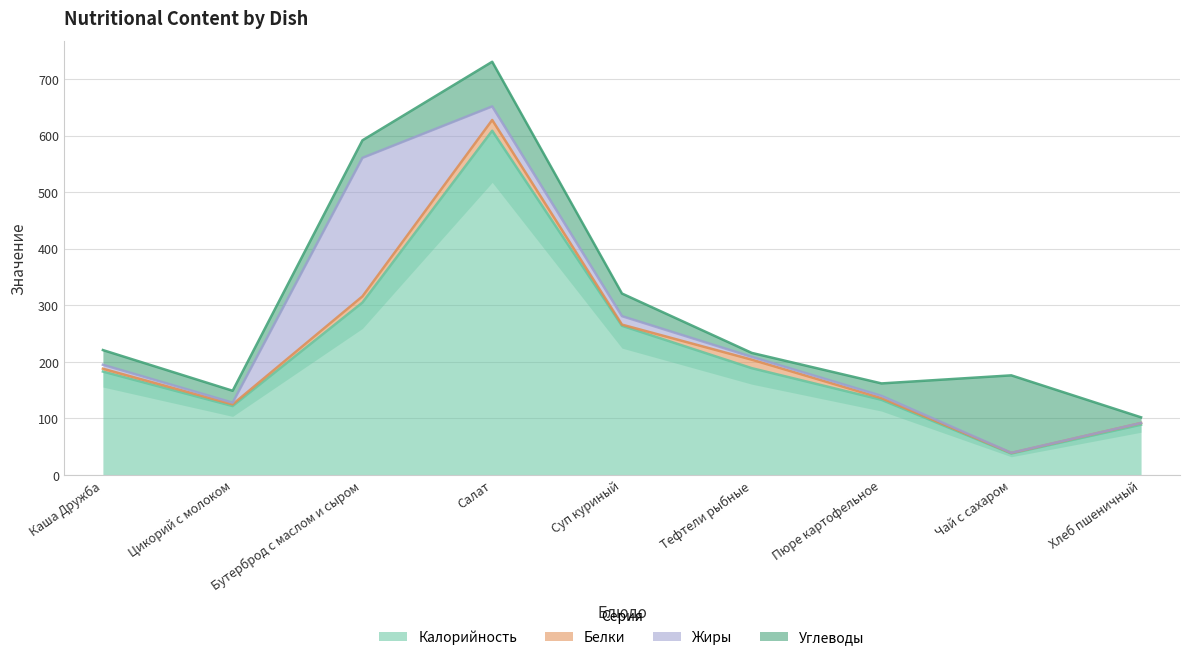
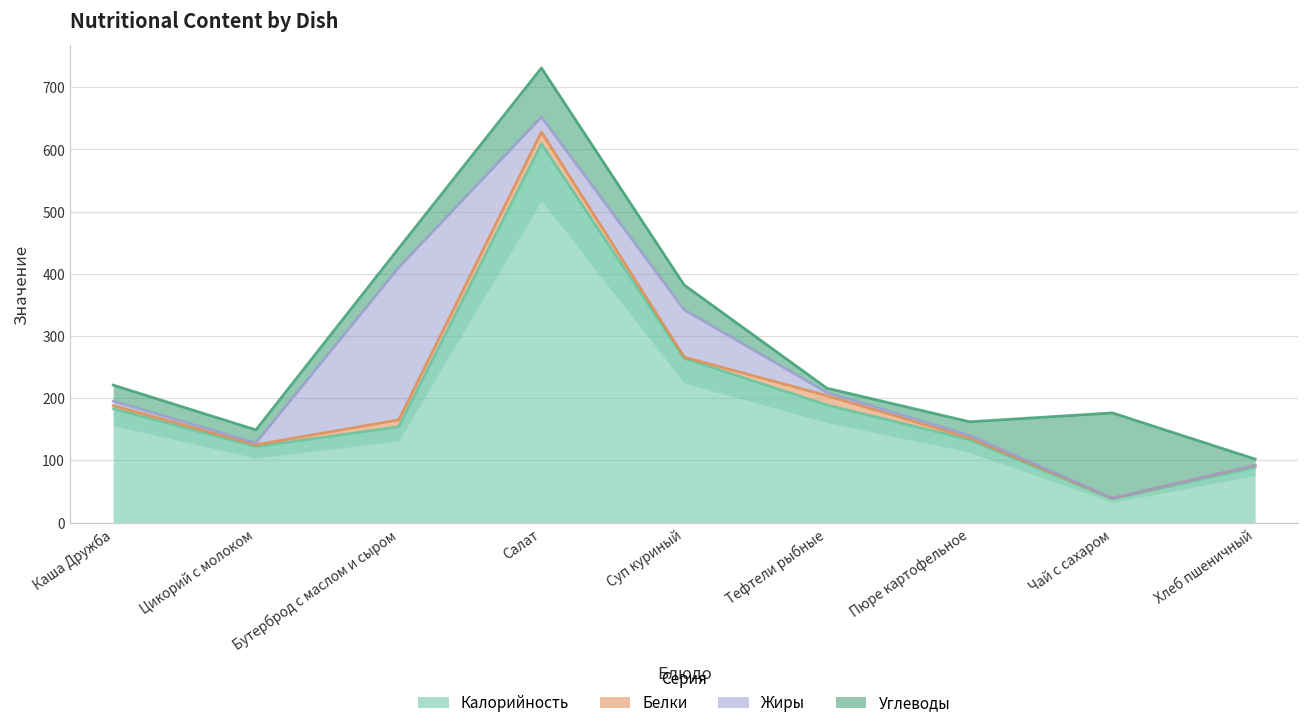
  {
    "Калорийность": {
      "Каша Дружба": 180,
-     "Бутерброд с маслом и сыром": 310,
+     "Бутерброд с маслом и сыром": 150,
      "Салат": 610,
      "Тефтели рыбные": 190
    },
    "Белки": {
      "Каша Дружба": 10,
      "Бутерброд с маслом и сыром": 10,
      "Салат": 20,
      "Тефтели рыбные": 20
    },
    "Жиры": {
      "Каша Дружба": 10,
      "Бутерброд с маслом и сыром": 250,
      "Салат": 20,
-     "Суп куриный": 20,
+     "Суп куриный": 80,
      "Тефтели рыбные": 10
    },
    "Углеводы": {
      "Каша Дружба": 30,
      "Цикорий с молоком": 20,
      "Бутерброд с маслом и сыром": 30,
      "Салат": 80,
      "Суп куриный": 40,
      "Тефтели рыбные": 10,
      "Пюре картофельное": 20,
      "Чай с сахаром": 140,
      "Хлеб пшеничный": 10
    }
  }
